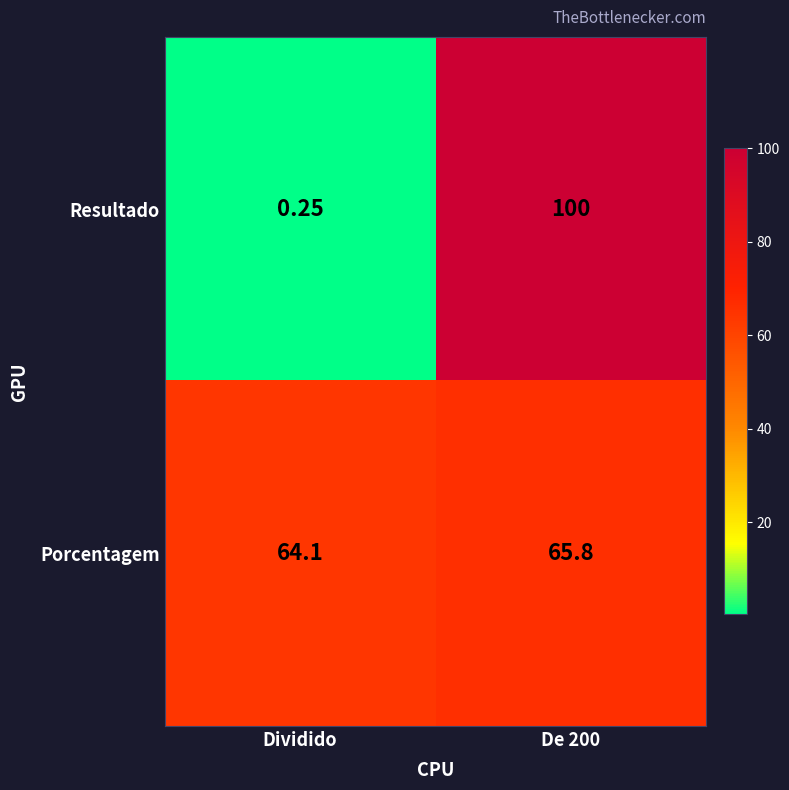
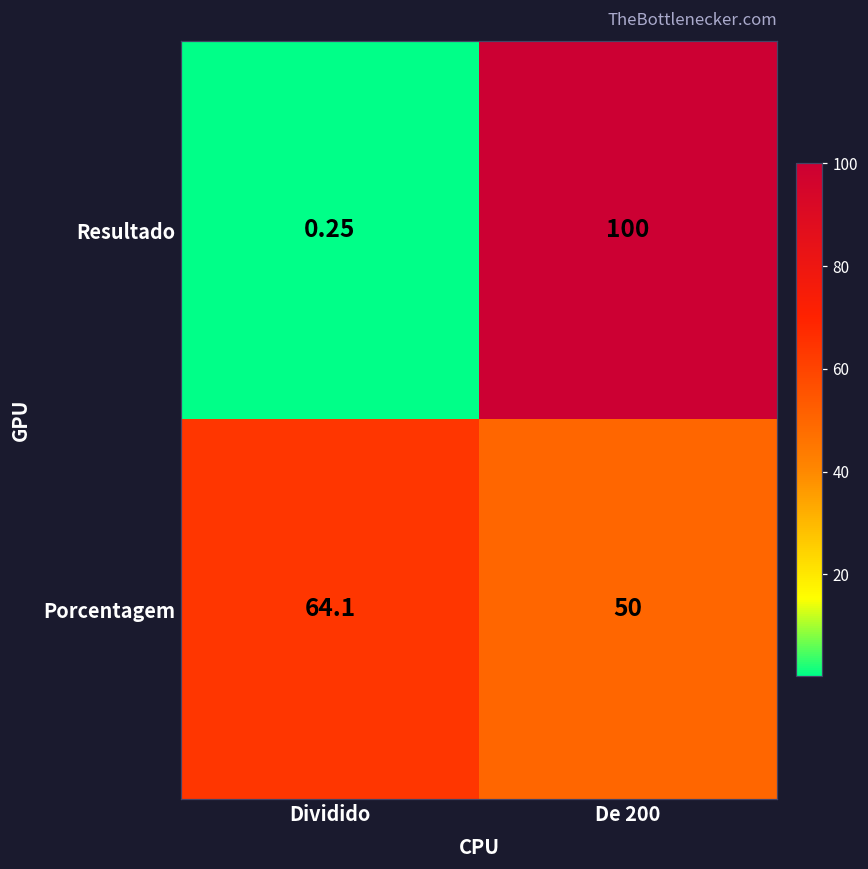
  {
    "Resultado": {
      "Dividido": 0.25,
      "De 200": 100
    },
    "Porcentagem": {
      "Dividido": 64.1,
-     "De 200": 65.8
+     "De 200": 50
    }
  }
